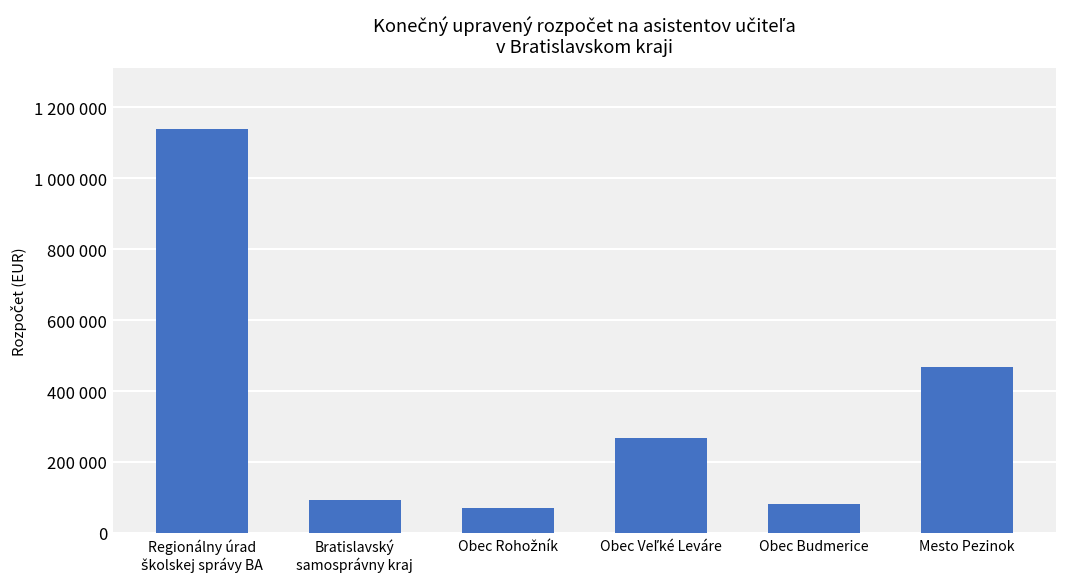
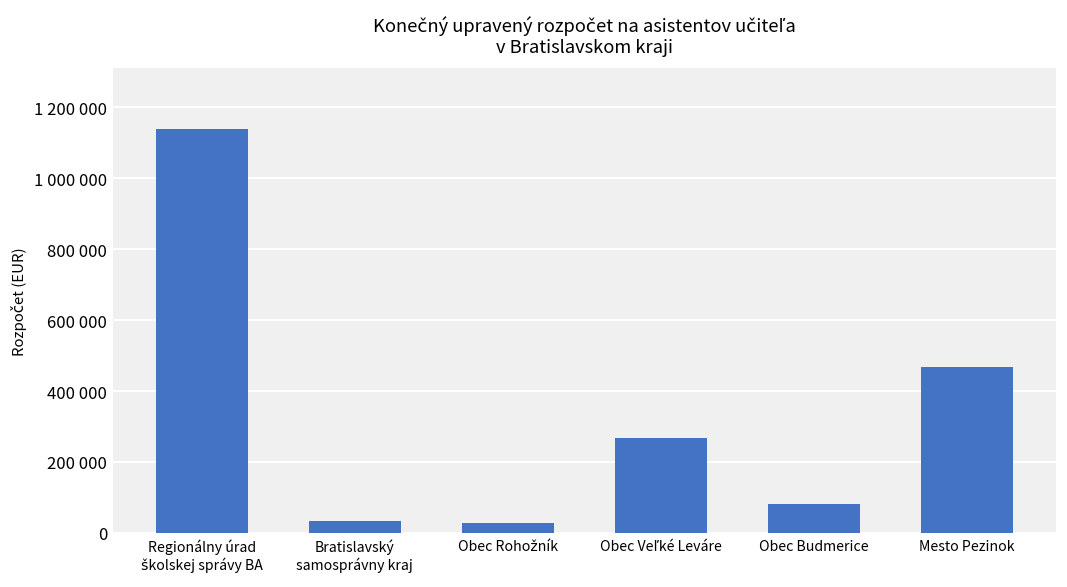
  {
    "Regionálny úrad školskej správy BA": 1140000,
-   "Bratislavský samosprávny kraj": 90000,
-   "Obec Rohožník": 70000,
+   "Bratislavský samosprávny kraj": 30000,
+   "Obec Rohožník": 30000,
    "Obec Veľké Leváre": 270000,
    "Obec Budmerice": 80000,
    "Mesto Pezinok": 470000
  }
